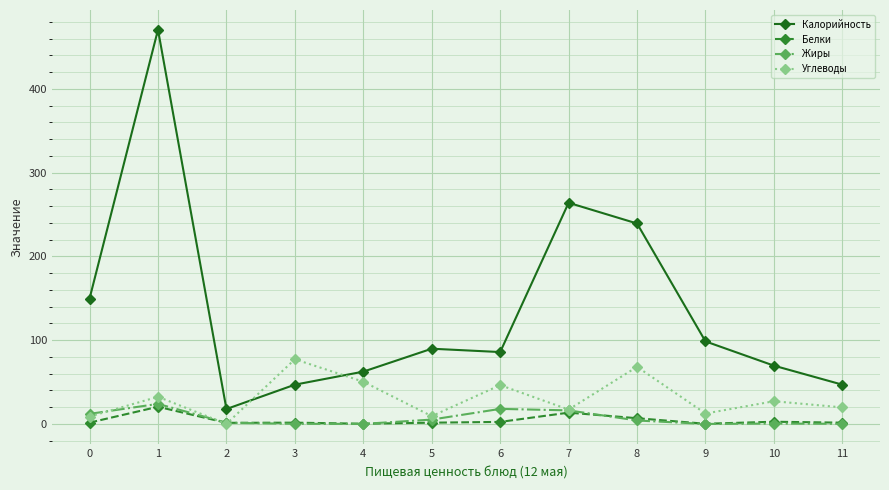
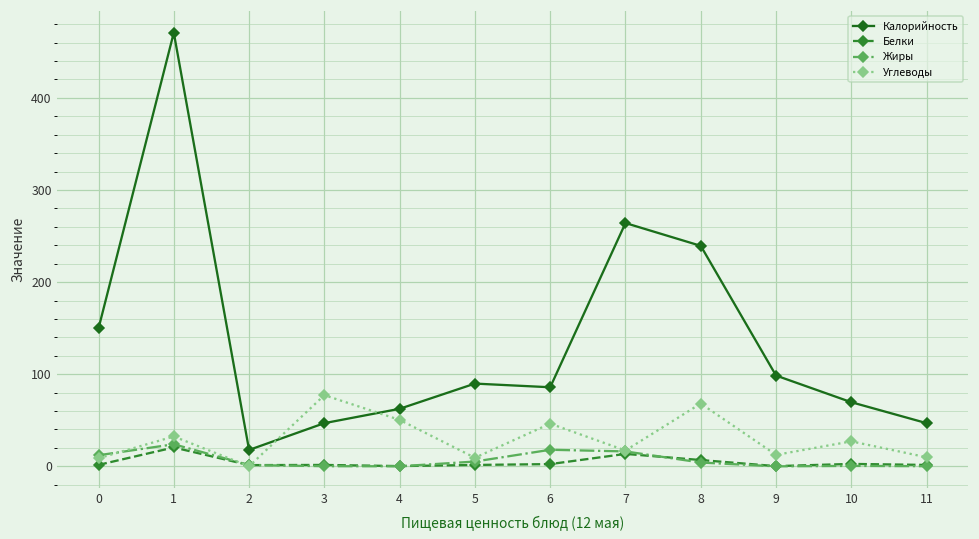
  {
    "Жиры": {
      "0": 10,
      "1": 20,
      "5": 10,
      "6": 20
    },
    "Углеводы": {
      "0": 10,
      "1": 30,
      "3": 80,
      "4": 50,
      "5": 10,
      "6": 50,
      "8": 70,
      "9": 10,
      "10": 30,
-     "11": 20
+     "11": 10
    }
  }
